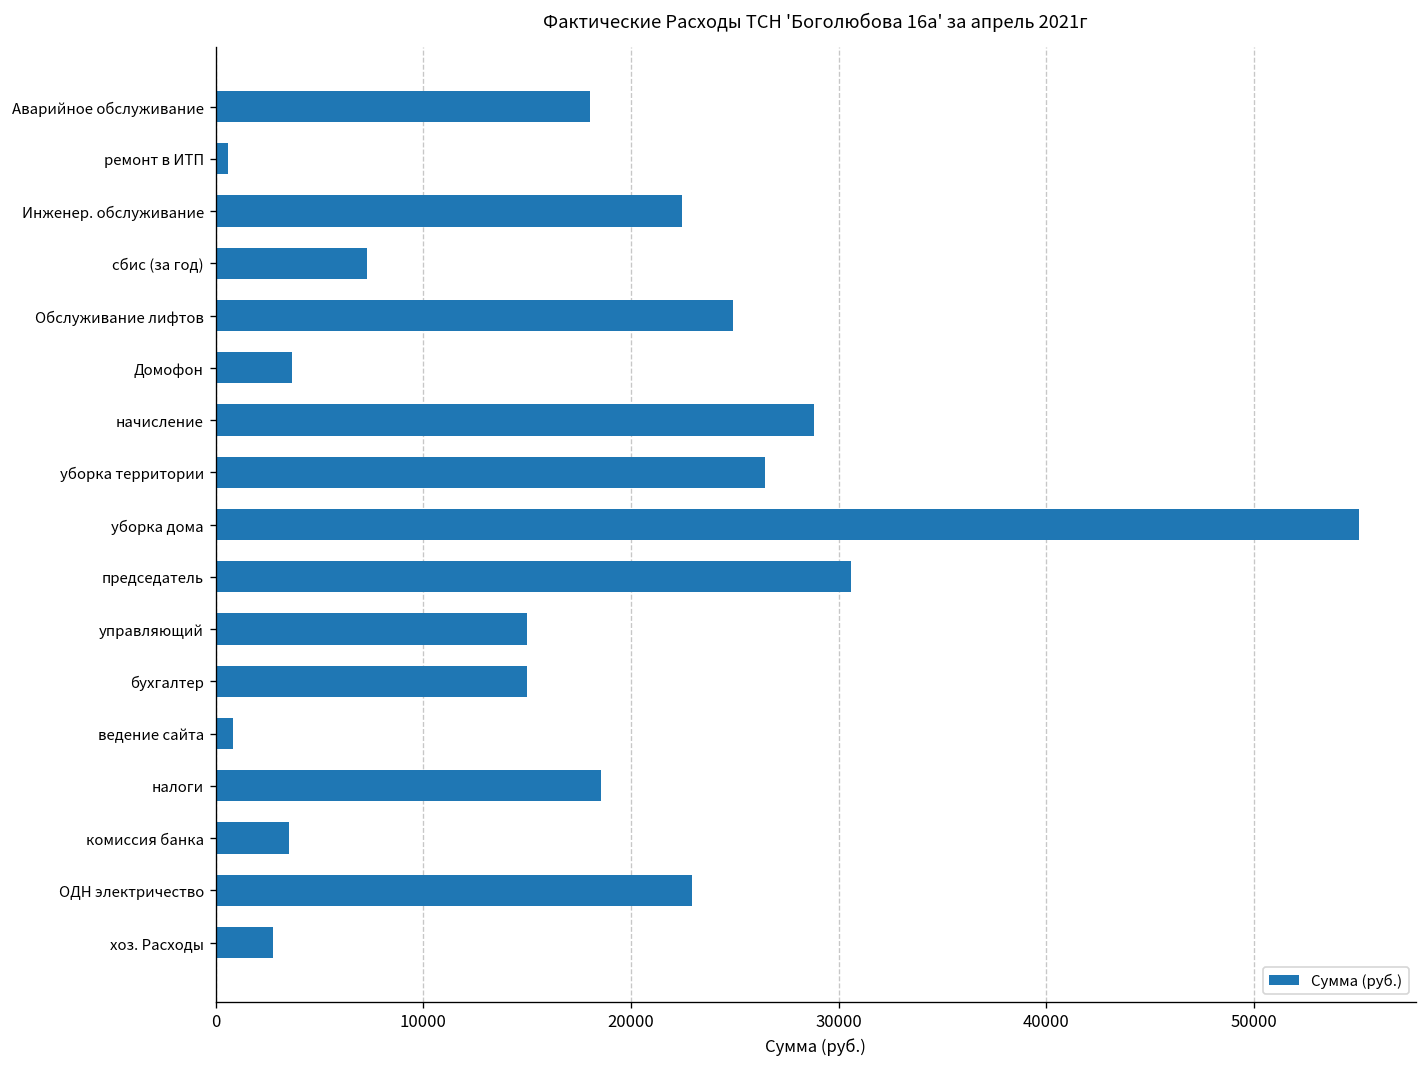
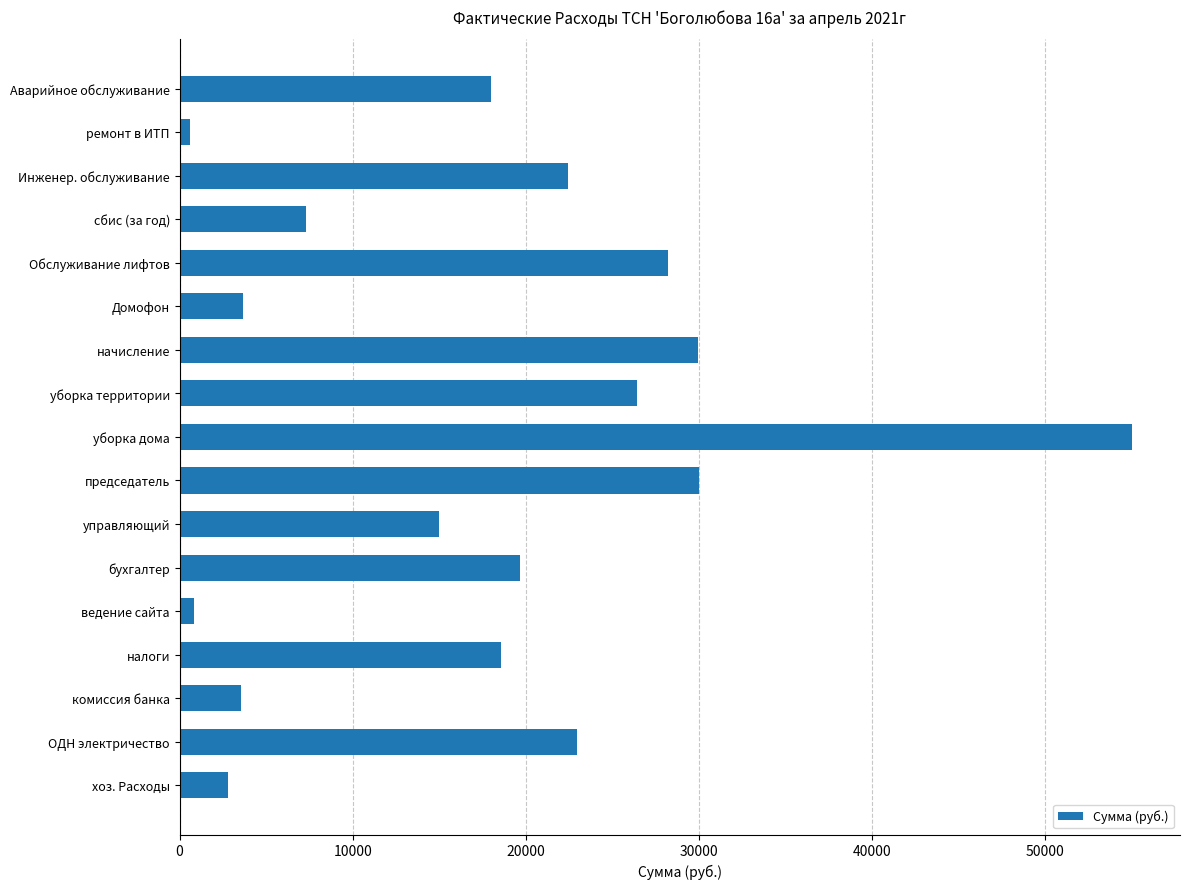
  {
    "Аварийное обслуживание": 18000,
    "ремонт в ИТП": 600,
    "Инженер. обслуживание": 22500,
    "сбис (за год)": 7300,
-   "Обслуживание лифтов": 24900,
+   "Обслуживание лифтов": 28200,
    "Домофон": 3700,
-   "начисление": 28800,
+   "начисление": 30000,
    "уборка территории": 26400,
    "уборка дома": 55000,
-   "председатель": 30600,
+   "председатель": 30000,
    "управляющий": 15000,
-   "бухгалтер": 15000,
+   "бухгалтер": 19700,
    "ведение сайта": 800,
    "налоги": 18600,
    "комиссия банка": 3500,
    "ОДН электричество": 23000,
    "хоз. Расходы": 2800
  }
